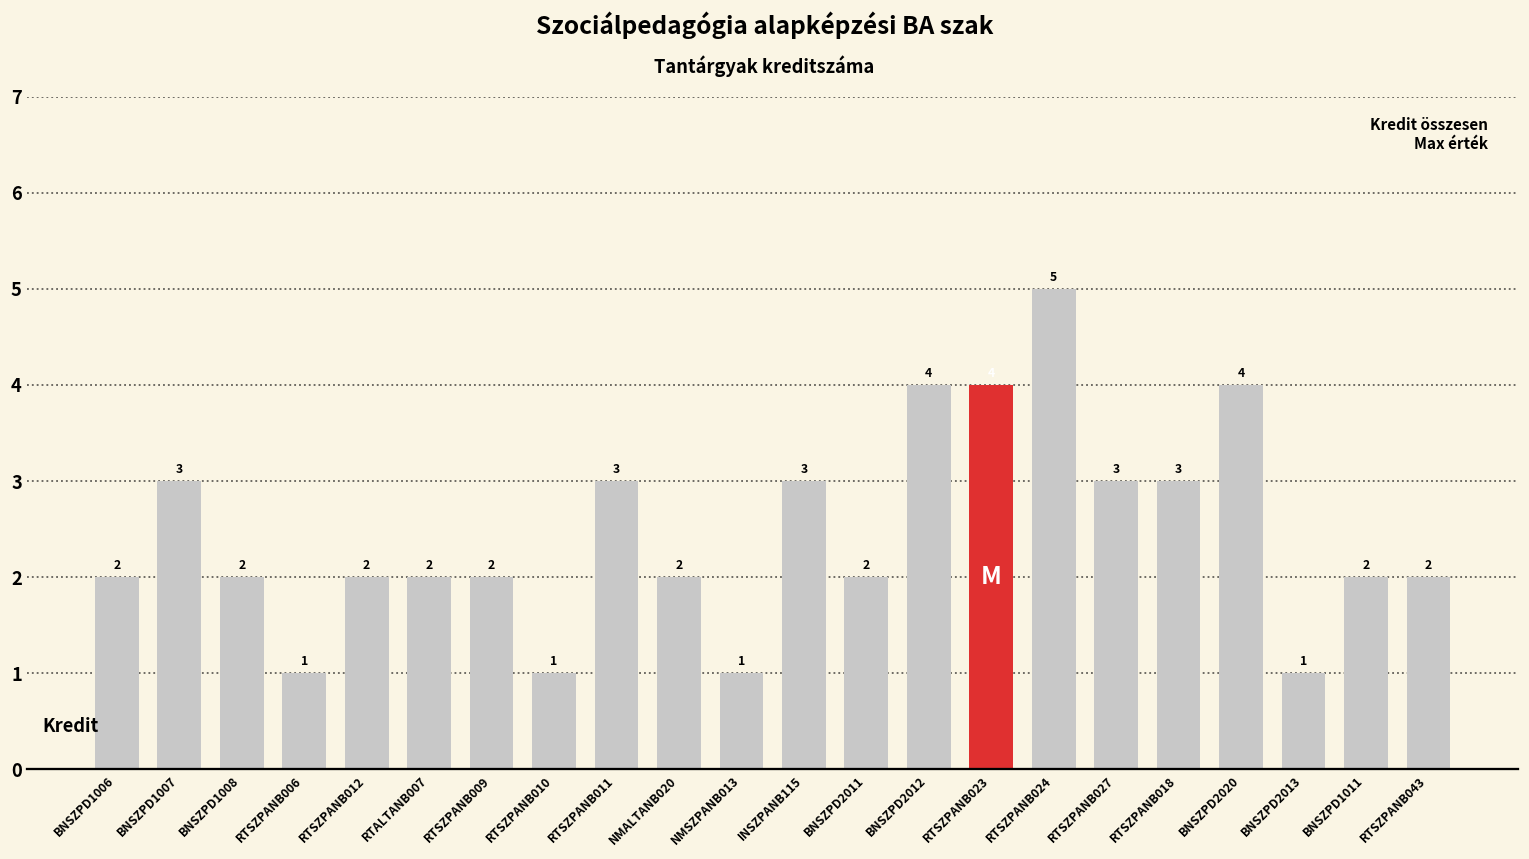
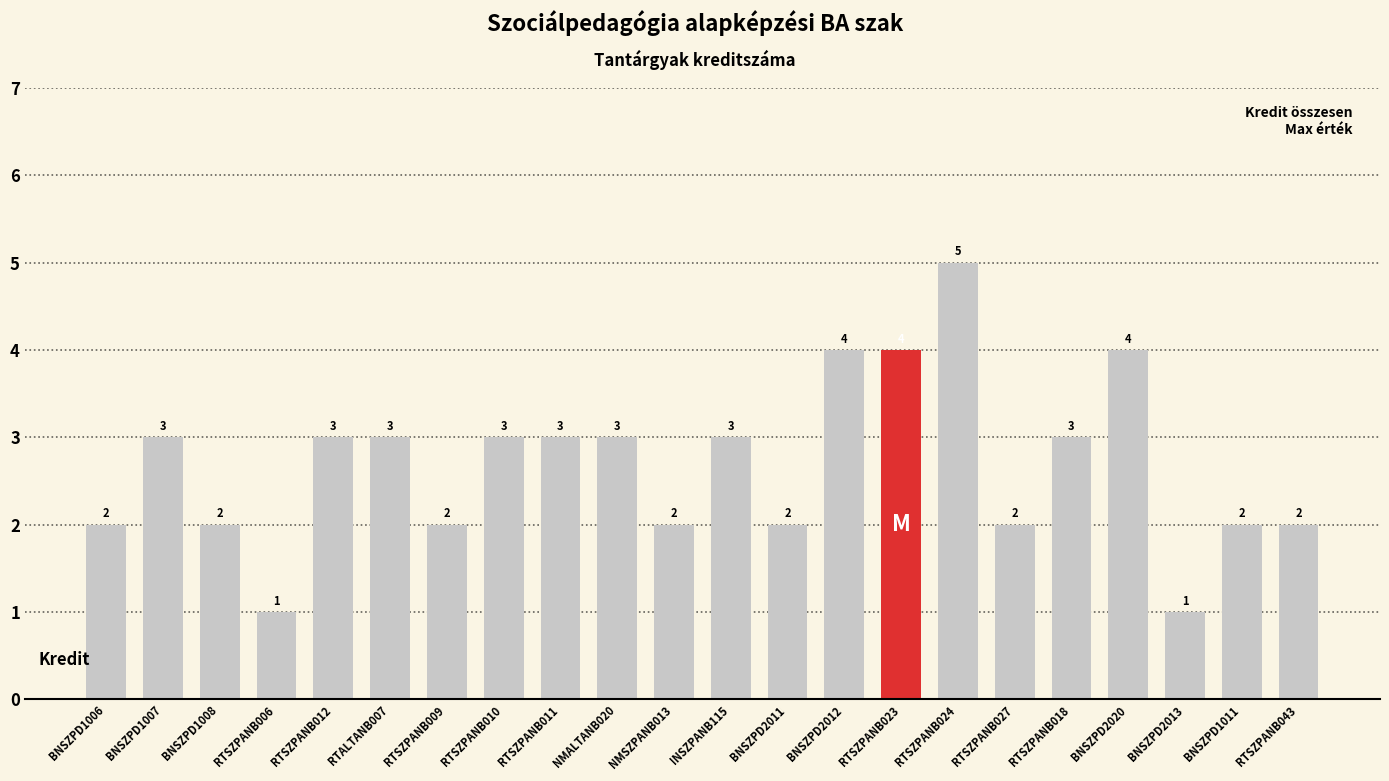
  {
    "BNSZPD1006": 2,
    "BNSZPD1007": 3,
    "BNSZPD1008": 2,
    "RTSZPANB006": 1,
-   "RTSZPANB012": 2,
-   "RTALTANB007": 2,
+   "RTSZPANB012": 3,
+   "RTALTANB007": 3,
    "RTSZPANB009": 2,
-   "RTSZPANB010": 1,
+   "RTSZPANB010": 3,
    "RTSZPANB011": 3,
-   "NMALTANB020": 2,
-   "NMSZPANB013": 1,
+   "NMALTANB020": 3,
+   "NMSZPANB013": 2,
    "INSZPANB115": 3,
    "BNSZPD2011": 2,
    "BNSZPD2012": 4,
    "RTSZPANB024": 5,
-   "RTSZPANB027": 3,
+   "RTSZPANB027": 2,
    "RTSZPANB018": 3,
    "BNSZPD2020": 4,
    "BNSZPD2013": 1,
    "BNSZPD1011": 2,
    "RTSZPANB043": 2
  }
